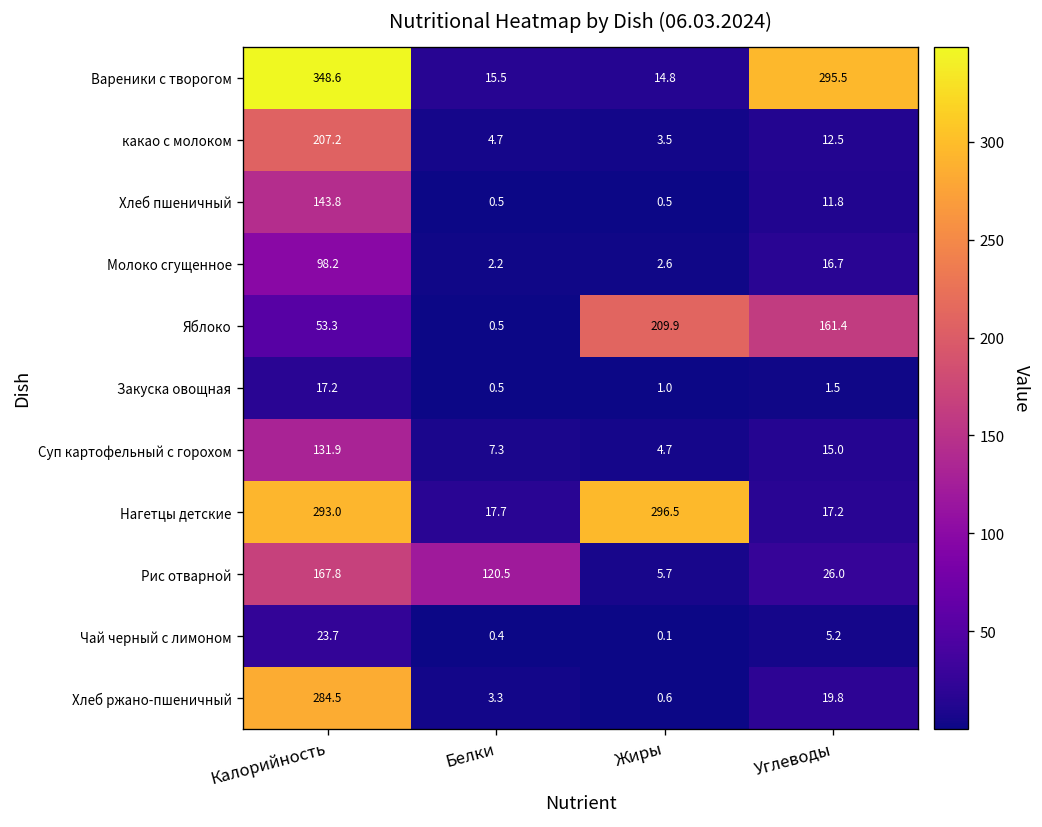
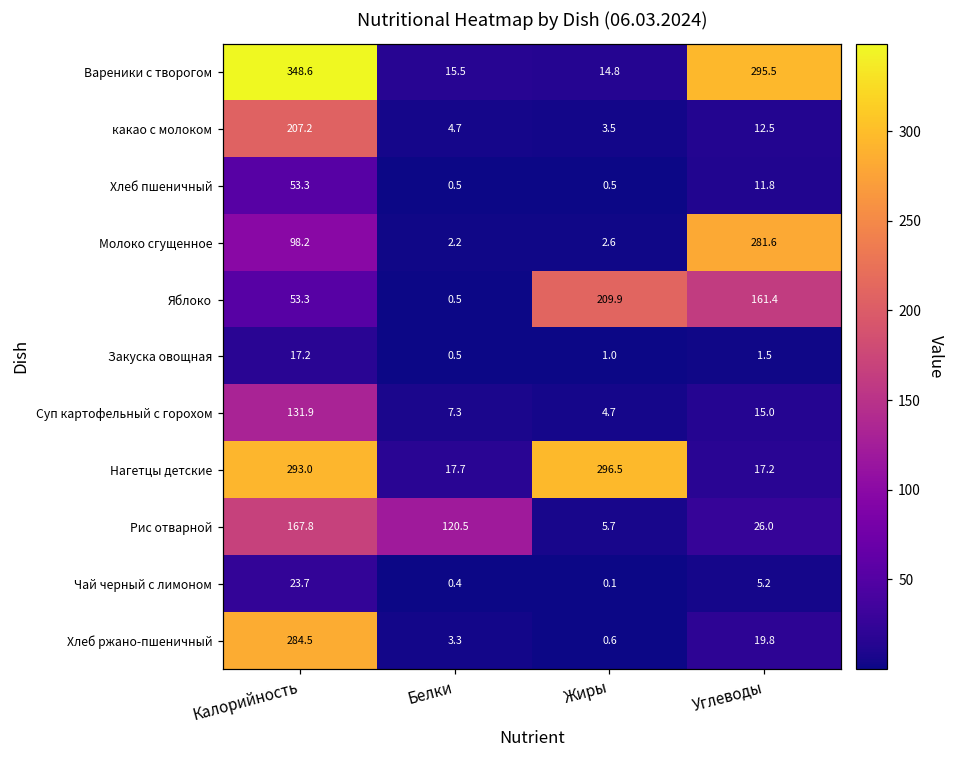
  {
    "Вареники с творогом": {
      "Калорийность": 348.6,
      "Белки": 15.5,
      "Жиры": 14.8,
      "Углеводы": 295.5
    },
    "какао с молоком": {
      "Калорийность": 207.2,
      "Белки": 4.7,
      "Жиры": 3.5,
      "Углеводы": 12.5
    },
    "Хлеб пшеничный": {
-     "Калорийность": 143.8,
+     "Калорийность": 53.3,
      "Белки": 0.5,
      "Жиры": 0.5,
      "Углеводы": 11.8
    },
    "Молоко сгущенное": {
      "Калорийность": 98.2,
      "Белки": 2.2,
      "Жиры": 2.6,
-     "Углеводы": 16.7
+     "Углеводы": 281.6
    },
    "Яблоко": {
      "Калорийность": 53.3,
      "Белки": 0.5,
      "Жиры": 209.9,
      "Углеводы": 161.4
    },
    "Закуска овощная": {
      "Калорийность": 17.2,
      "Белки": 0.5,
      "Жиры": 1.0,
      "Углеводы": 1.5
    },
    "Суп картофельный с горохом": {
      "Калорийность": 131.9,
      "Белки": 7.3,
      "Жиры": 4.7,
      "Углеводы": 15.0
    },
    "Нагетцы детские": {
      "Калорийность": 293.0,
      "Белки": 17.7,
      "Жиры": 296.5,
      "Углеводы": 17.2
    },
    "Рис отварной": {
      "Калорийность": 167.8,
      "Белки": 120.5,
      "Жиры": 5.7,
      "Углеводы": 26.0
    },
    "Чай черный с лимоном": {
      "Калорийность": 23.7,
      "Белки": 0.4,
      "Жиры": 0.1,
      "Углеводы": 5.2
    },
    "Хлеб ржано-пшеничный": {
      "Калорийность": 284.5,
      "Белки": 3.3,
      "Жиры": 0.6,
      "Углеводы": 19.8
    }
  }
